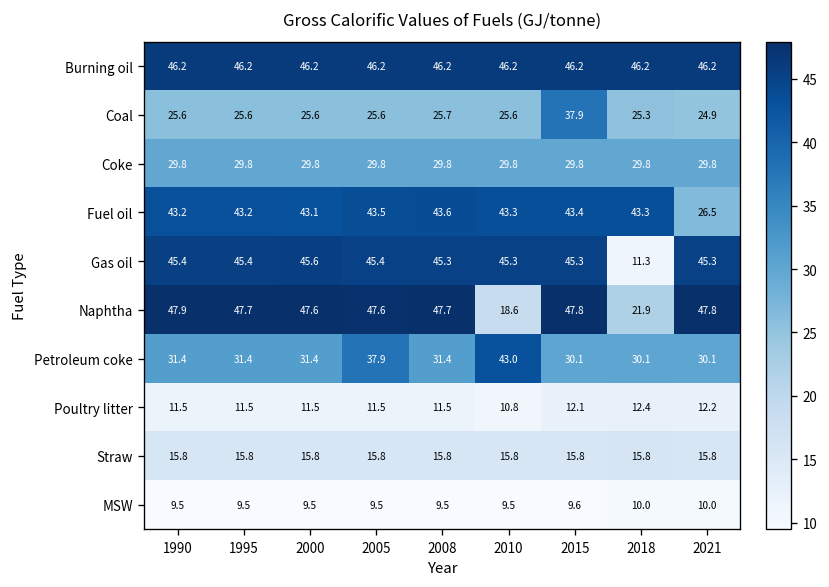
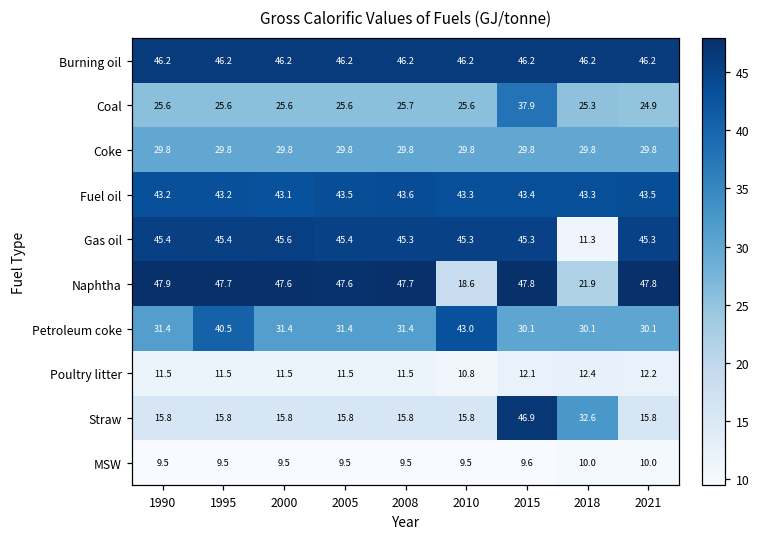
  {
    "Burning oil": {
      "1990": 46.2,
      "1995": 46.2,
      "2000": 46.2,
      "2005": 46.2,
      "2008": 46.2,
      "2010": 46.2,
      "2015": 46.2,
      "2018": 46.2,
      "2021": 46.2
    },
    "Coal": {
      "1990": 25.6,
      "1995": 25.6,
      "2000": 25.6,
      "2005": 25.6,
      "2008": 25.7,
      "2010": 25.6,
      "2015": 37.9,
      "2018": 25.3,
      "2021": 24.9
    },
    "Coke": {
      "1990": 29.8,
      "1995": 29.8,
      "2000": 29.8,
      "2005": 29.8,
      "2008": 29.8,
      "2010": 29.8,
      "2015": 29.8,
      "2018": 29.8,
      "2021": 29.8
    },
    "Fuel oil": {
      "1990": 43.2,
      "1995": 43.2,
      "2000": 43.1,
      "2005": 43.5,
      "2008": 43.6,
      "2010": 43.3,
      "2015": 43.4,
      "2018": 43.3,
-     "2021": 26.5
+     "2021": 43.5
    },
    "Gas oil": {
      "1990": 45.4,
      "1995": 45.4,
      "2000": 45.6,
      "2005": 45.4,
      "2008": 45.3,
      "2010": 45.3,
      "2015": 45.3,
      "2018": 11.3,
      "2021": 45.3
    },
    "Naphtha": {
      "1990": 47.9,
      "1995": 47.7,
      "2000": 47.6,
      "2005": 47.6,
      "2008": 47.7,
      "2010": 18.6,
      "2015": 47.8,
      "2018": 21.9,
      "2021": 47.8
    },
    "Petroleum coke": {
      "1990": 31.4,
-     "1995": 31.4,
+     "1995": 40.5,
      "2000": 31.4,
-     "2005": 37.9,
+     "2005": 31.4,
      "2008": 31.4,
      "2010": 43.0,
      "2015": 30.1,
      "2018": 30.1,
      "2021": 30.1
    },
    "Poultry litter": {
      "1990": 11.5,
      "1995": 11.5,
      "2000": 11.5,
      "2005": 11.5,
      "2008": 11.5,
      "2010": 10.8,
      "2015": 12.1,
      "2018": 12.4,
      "2021": 12.2
    },
    "Straw": {
      "1990": 15.8,
      "1995": 15.8,
      "2000": 15.8,
      "2005": 15.8,
      "2008": 15.8,
      "2010": 15.8,
-     "2015": 15.8,
-     "2018": 15.8,
+     "2015": 46.9,
+     "2018": 32.6,
      "2021": 15.8
    },
    "MSW": {
      "1990": 9.5,
      "1995": 9.5,
      "2000": 9.5,
      "2005": 9.5,
      "2008": 9.5,
      "2010": 9.5,
      "2015": 9.6,
      "2018": 10.0,
      "2021": 10.0
    }
  }
